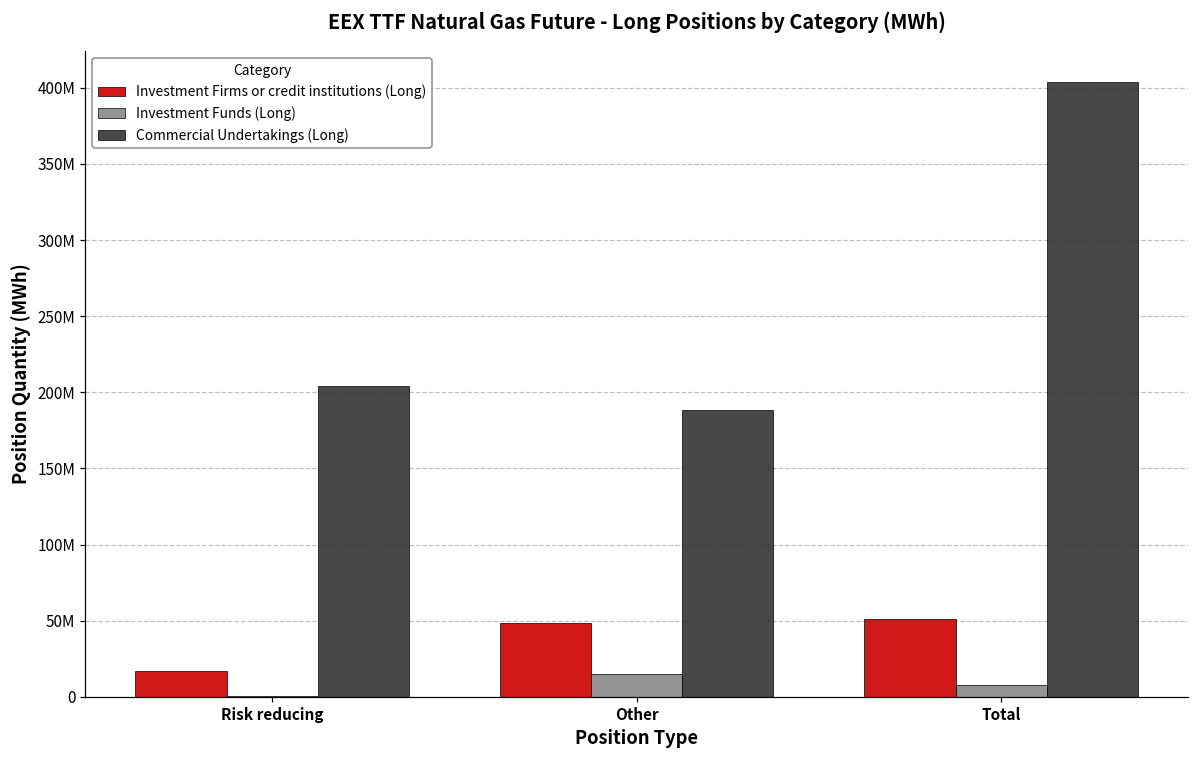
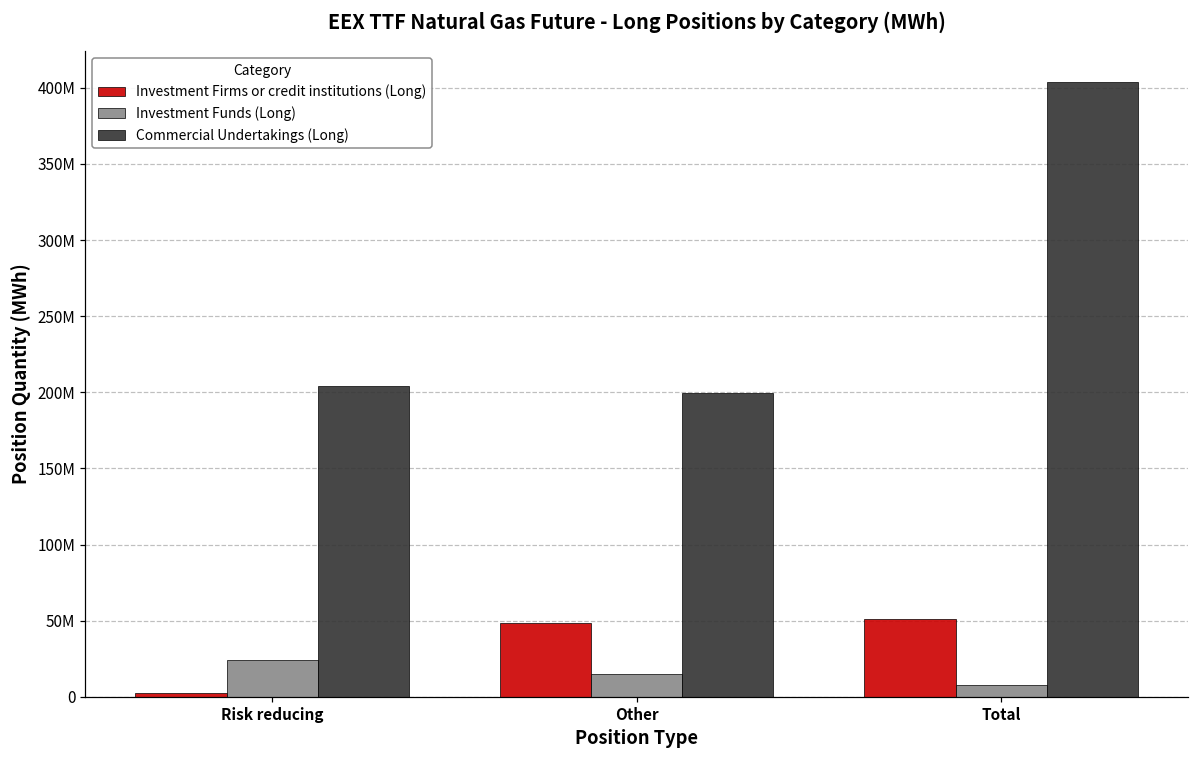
  {
    "Investment Firms or credit institutions (Long)": {
-     "Risk reducing": 17000000,
+     "Risk reducing": 2000000,
      "Other": 49000000,
      "Total": 51000000
    },
    "Investment Funds (Long)": {
-     "Risk reducing": 0,
+     "Risk reducing": 24000000,
      "Other": 15000000,
      "Total": 8000000
    },
    "Commercial Undertakings (Long)": {
      "Risk reducing": 204000000,
-     "Other": 189000000,
+     "Other": 200000000,
      "Total": 404000000
    }
  }
